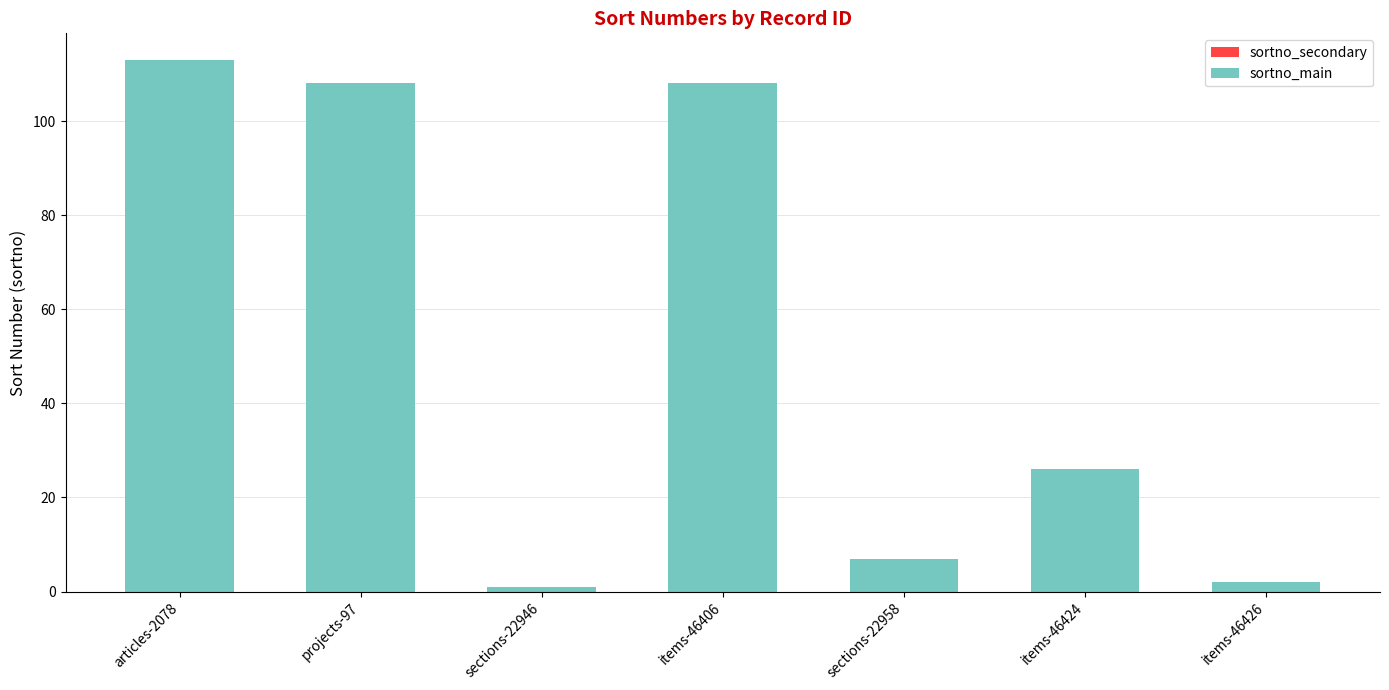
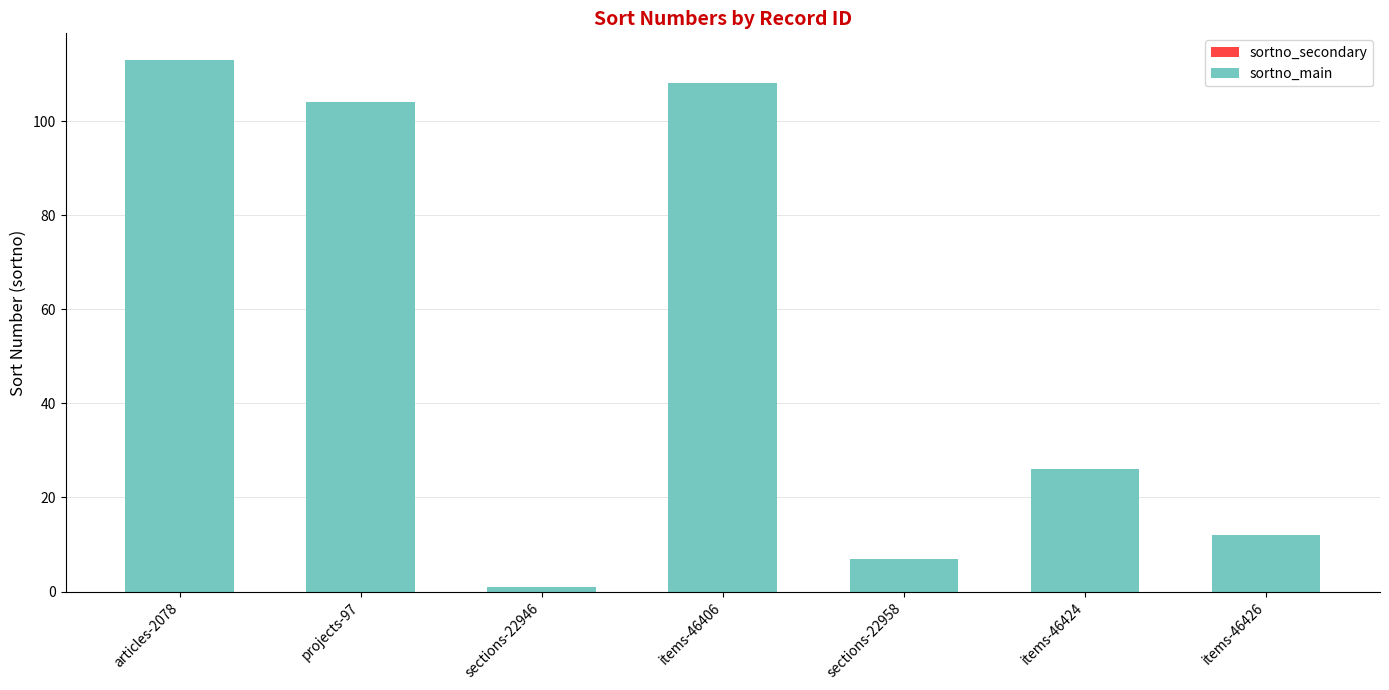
  {
    "sortno_secondary": {
      "articles-2078": 0,
      "projects-97": 0,
      "sections-22946": 0,
      "items-46406": 0,
      "sections-22958": 0,
      "items-46424": 0,
      "items-46426": 0
    },
    "sortno_main": {
      "articles-2078": 113,
-     "projects-97": 108,
+     "projects-97": 104,
      "sections-22946": 1,
      "items-46406": 108,
      "sections-22958": 7,
      "items-46424": 26,
-     "items-46426": 2
+     "items-46426": 12
    }
  }
